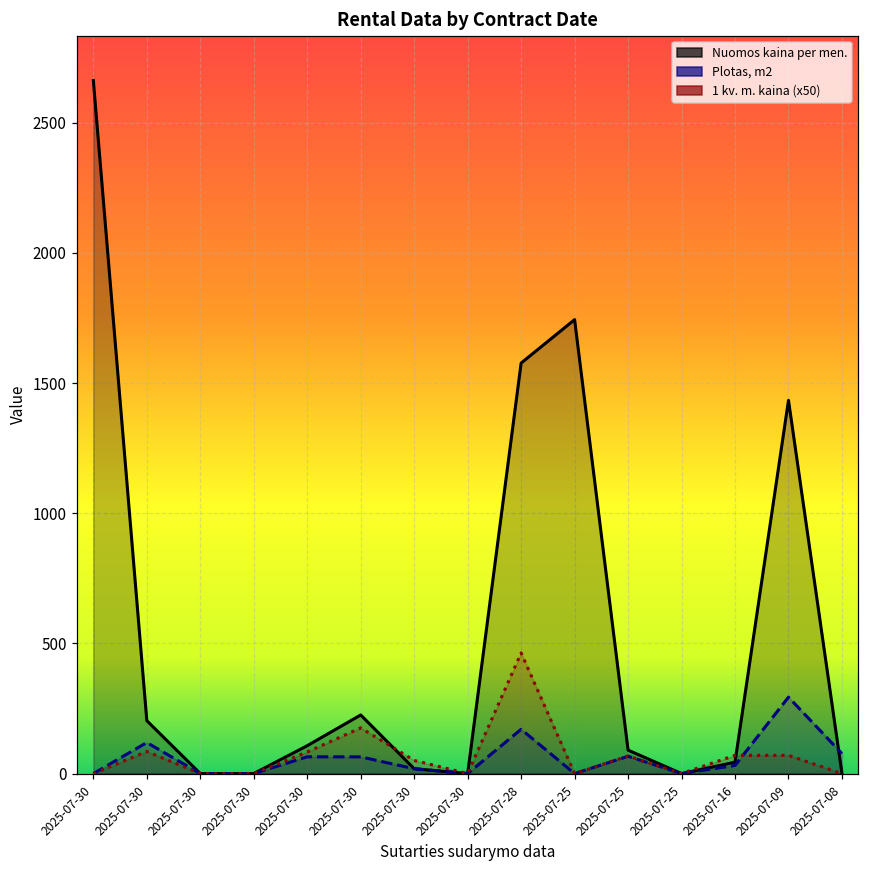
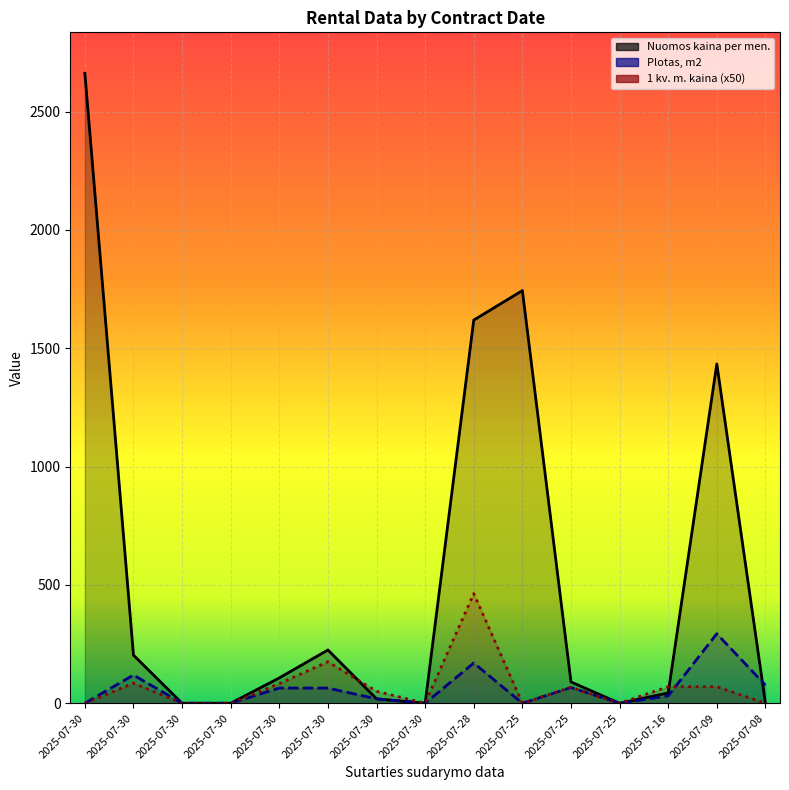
  {
    "Nuomos kaina per men.": {
-     "2025-07-28": 1580,
+     "2025-07-28": 1620,
      "2025-07-16": 40,
      "2025-07-09": 1430
    }
  }
